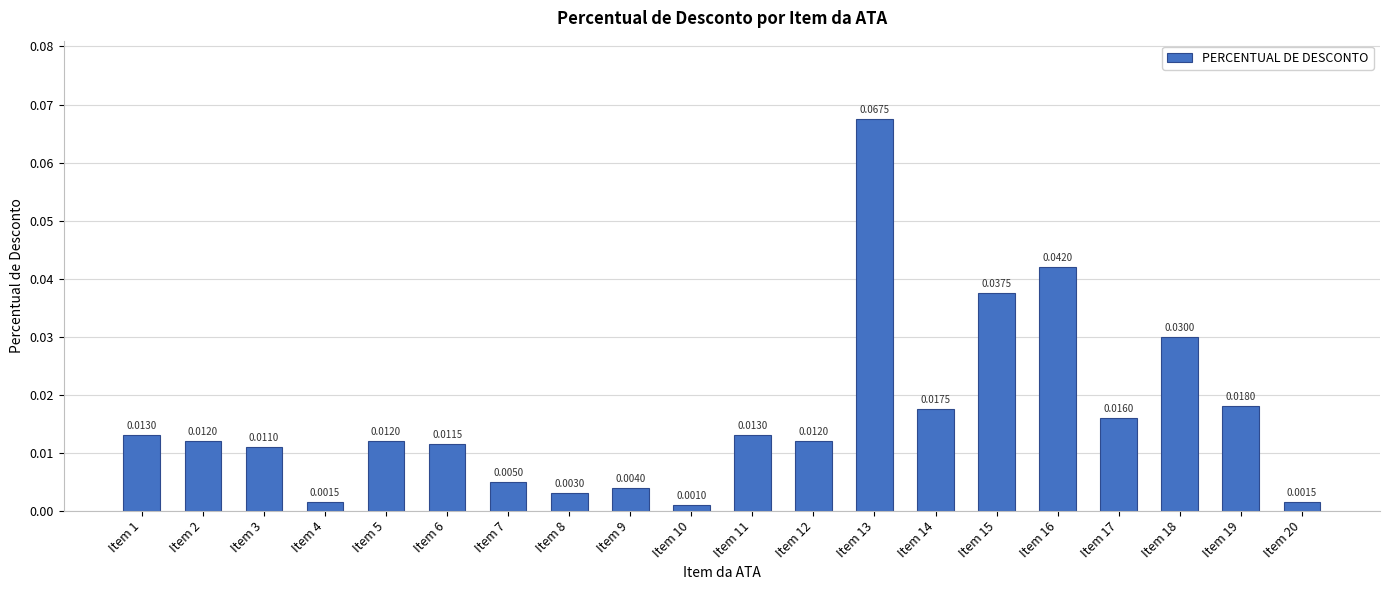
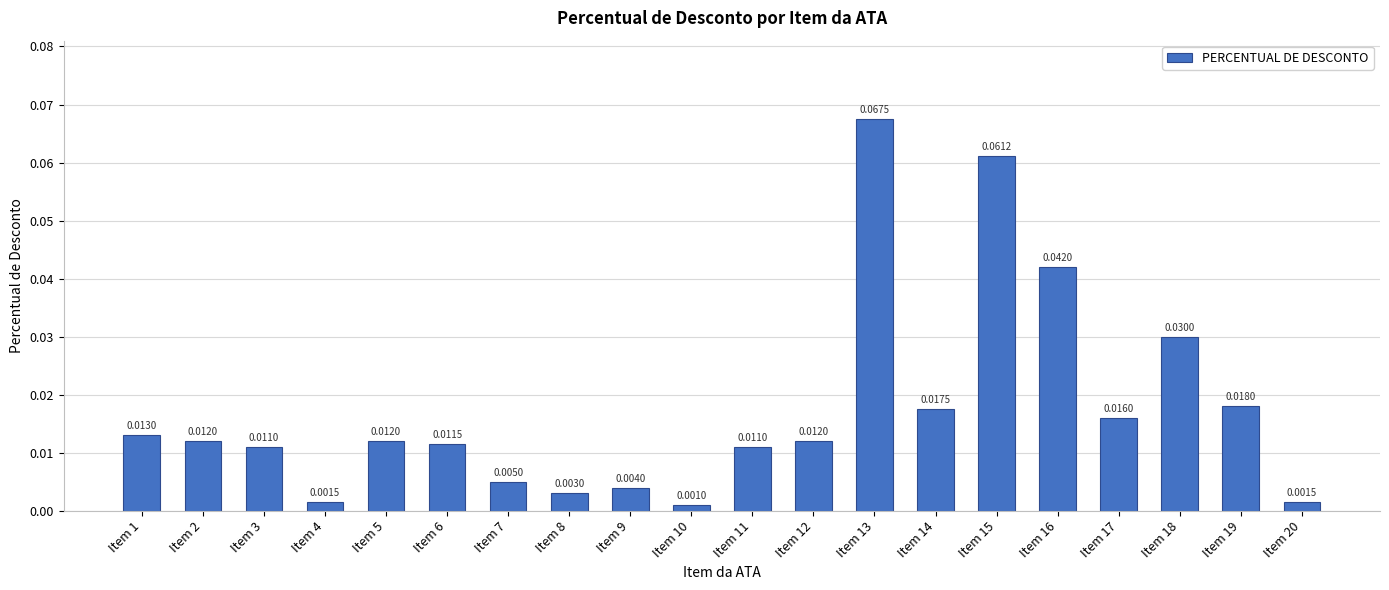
  {
    "Item 1": 0.0130,
    "Item 2": 0.0120,
    "Item 3": 0.0110,
    "Item 4": 0.0015,
    "Item 5": 0.0120,
    "Item 6": 0.0115,
    "Item 7": 0.0050,
    "Item 8": 0.0030,
    "Item 9": 0.0040,
    "Item 10": 0.0010,
-   "Item 11": 0.0130,
+   "Item 11": 0.0110,
    "Item 12": 0.0120,
    "Item 13": 0.0675,
    "Item 14": 0.0175,
-   "Item 15": 0.0375,
+   "Item 15": 0.0612,
    "Item 16": 0.0420,
    "Item 17": 0.0160,
    "Item 18": 0.0300,
    "Item 19": 0.0180,
    "Item 20": 0.0015
  }
